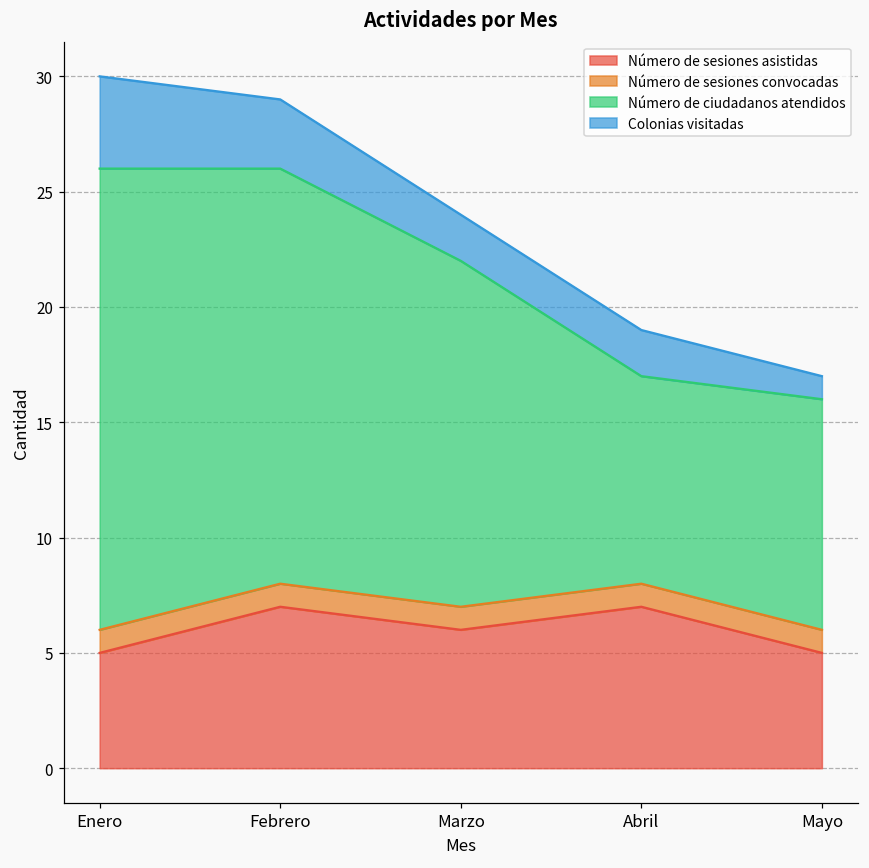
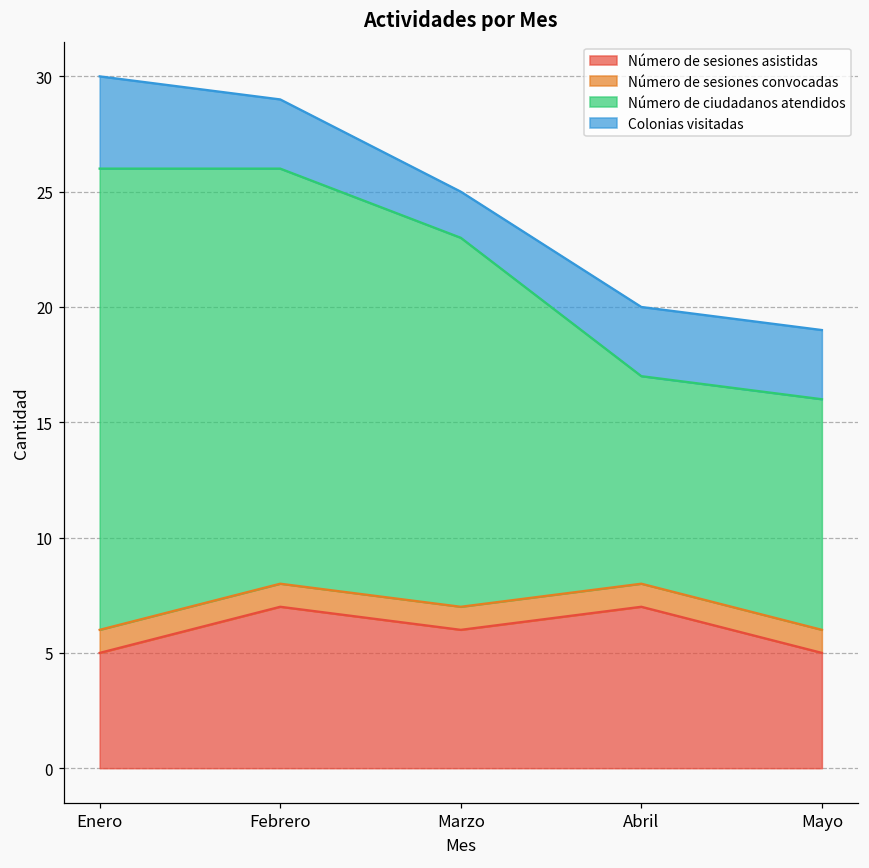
  {
    "Número de ciudadanos atendidos": {
      "Enero": 20,
      "Febrero": 18,
-     "Marzo": 15,
+     "Marzo": 16,
      "Abril": 9,
      "Mayo": 10
    },
    "Colonias visitadas": {
      "Enero": 4,
      "Febrero": 3,
      "Marzo": 2,
-     "Abril": 2,
-     "Mayo": 1
+     "Abril": 3,
+     "Mayo": 3
    }
  }
